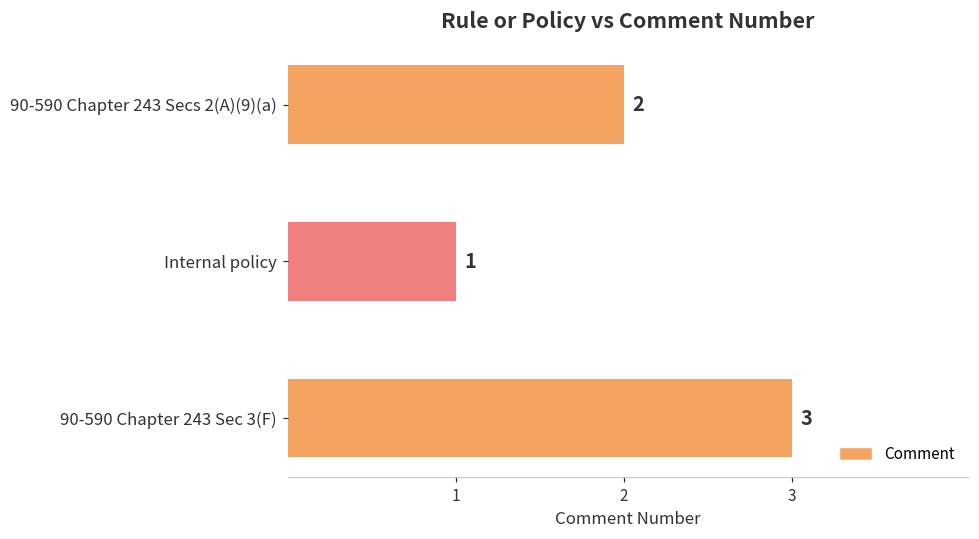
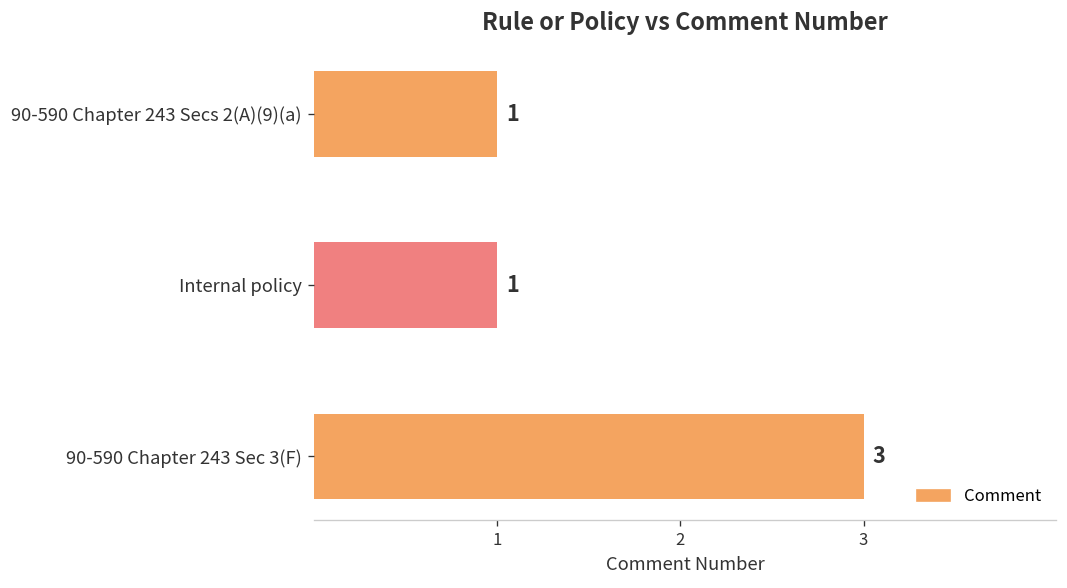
  {
-   "90-590 Chapter 243 Secs 2(A)(9)(a)": 2,
+   "90-590 Chapter 243 Secs 2(A)(9)(a)": 1,
    "Internal policy": 1,
    "90-590 Chapter 243 Sec 3(F)": 3
  }
